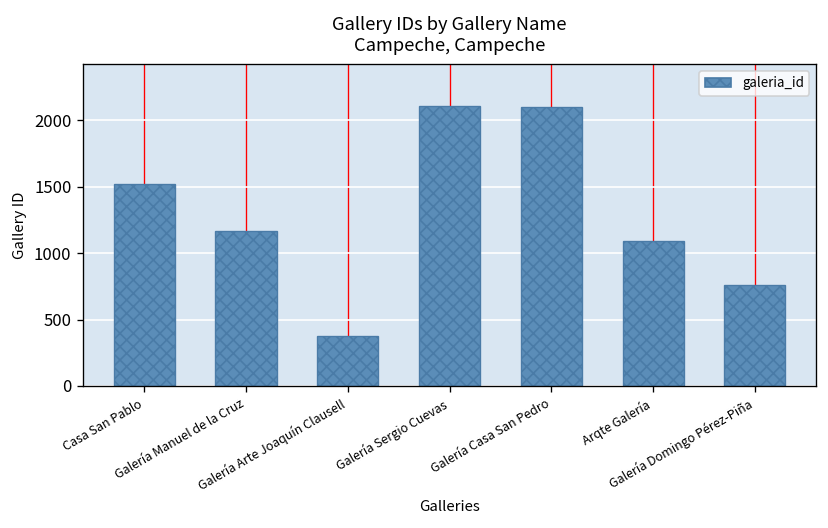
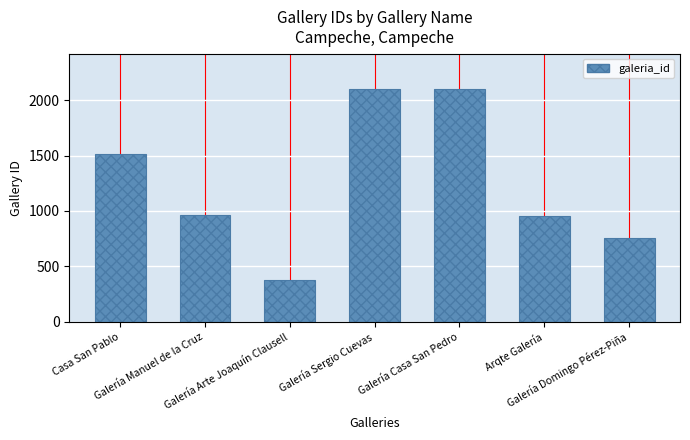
  {
    "Casa San Pablo": 1520,
-   "Galería Manuel de la Cruz": 1170,
+   "Galería Manuel de la Cruz": 960,
    "Galería Arte Joaquín Clausell": 370,
    "Galería Sergio Cuevas": 2110,
    "Galería Casa San Pedro": 2100,
-   "Arqte Galería": 1090,
+   "Arqte Galería": 960,
    "Galería Domingo Pérez-Piña": 760
  }
